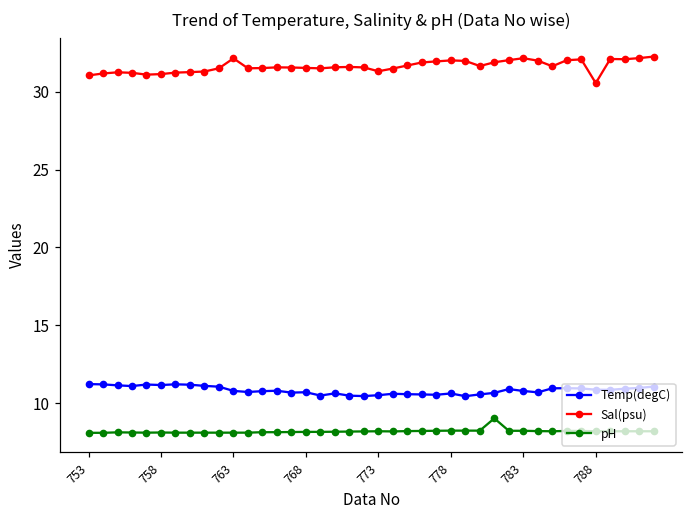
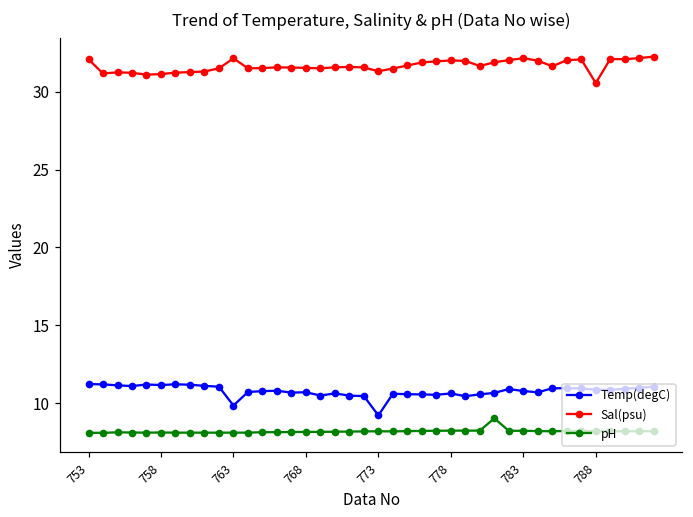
  {
    "Temp(degC)": {
      "753": 11.2,
      "758": 11.2,
-     "763": 10.8,
+     "763": 9.8,
      "768": 10.7,
-     "773": 10.5,
+     "773": 9.2,
      "778": 10.6,
      "783": 10.8
    },
    "Sal(psu)": {
-     "753": 31.1,
+     "753": 32.1,
      "758": 31.1,
      "763": 32.2,
      "768": 31.5,
      "773": 31.3,
      "778": 32.0,
      "783": 32.2,
      "788": 30.6
    },
    "pH": {
      "753": 8.1,
      "758": 8.1,
      "763": 8.1,
      "768": 8.2,
      "773": 8.2,
      "778": 8.2,
      "783": 8.2
    }
  }
